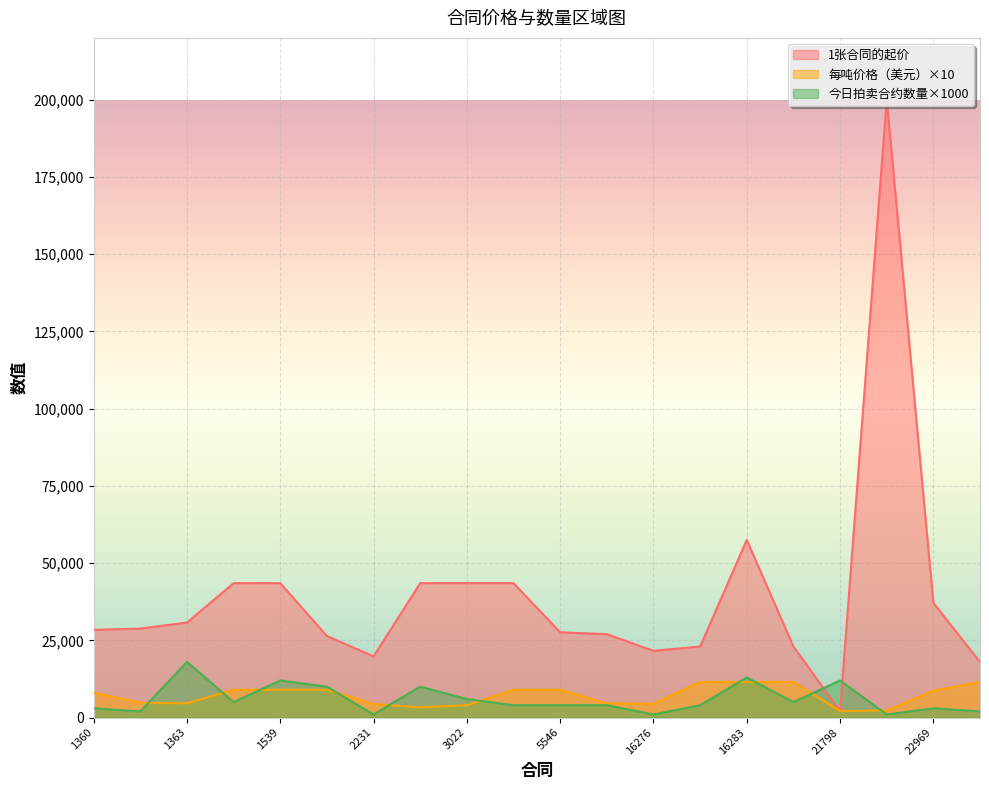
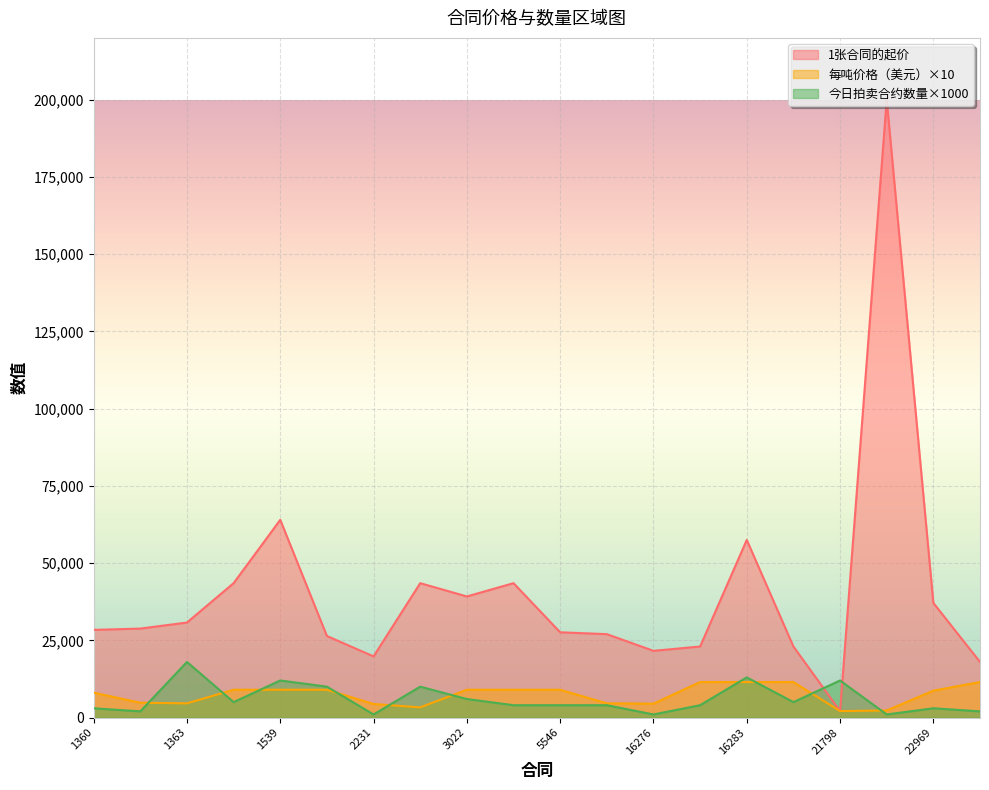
  {
    "1张合同的起价": {
      "1360": "28,000",
      "1363": "31,000",
-     "1539": "44,000",
+     "1539": "64,000",
      "2231": "20,000",
-     "3022": "44,000",
+     "3022": "39,000",
      "5546": "28,000",
      "16276": "22,000",
      "16283": "58,000",
      "22969": "37,000"
    },
    "每吨价格（美元）×10": {
      "1360": "8,000",
      "1363": "5,000",
      "1539": "9,000",
      "2231": "4,000",
-     "3022": "4,000",
+     "3022": "9,000",
      "5546": "9,000",
      "16276": "5,000",
      "16283": "12,000",
      "22969": "9,000"
    },
    "今日拍卖合约数量×1000": {
      "1360": "3,000",
      "1363": "18,000",
      "1539": "12,000",
      "2231": "1,000",
      "3022": "6,000",
      "5546": "4,000",
      "16276": "1,000",
      "16283": "13,000",
      "21798": "12,000",
      "22969": "3,000"
    }
  }
